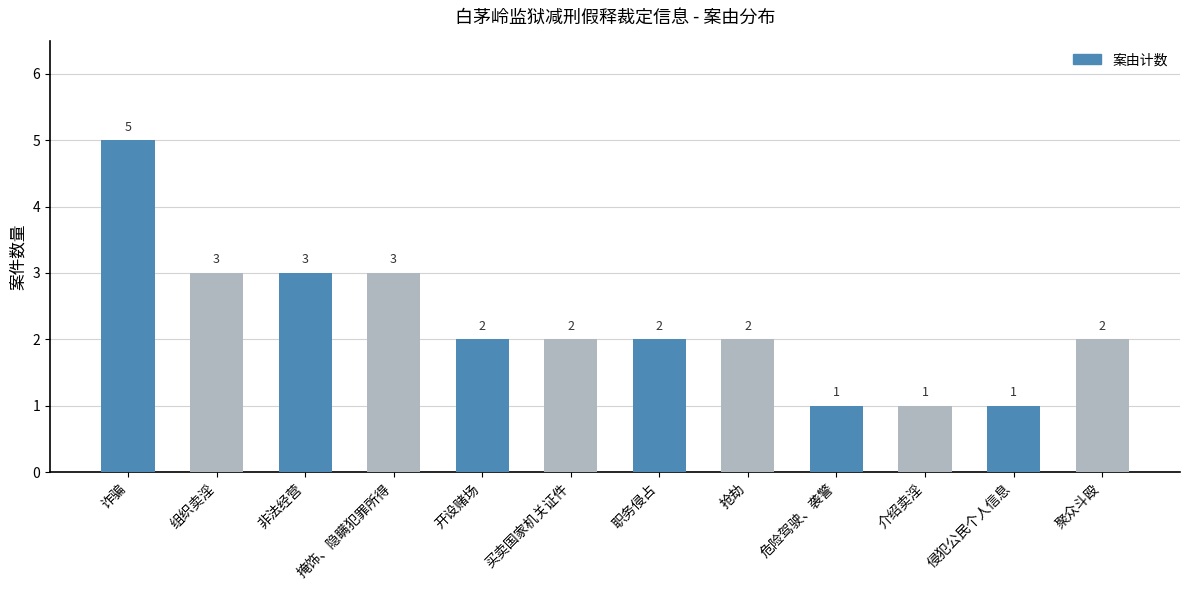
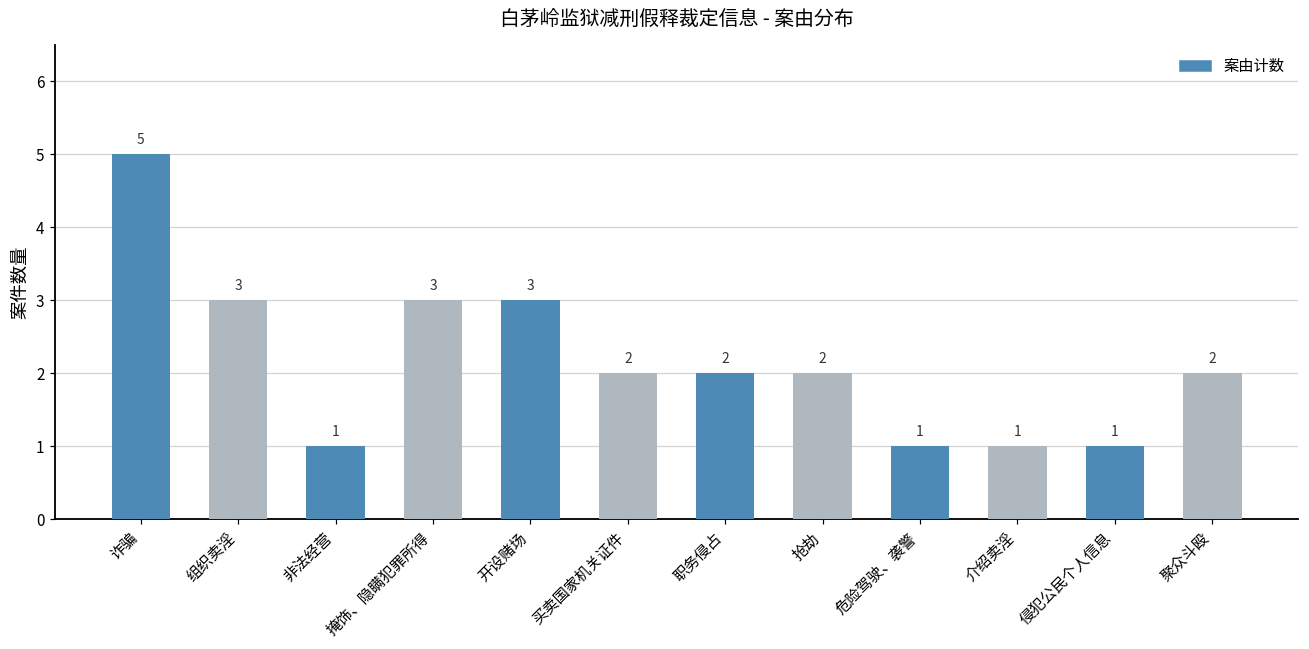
  {
    "诈骗": 5,
    "组织卖淫": 3,
-   "非法经营": 3,
+   "非法经营": 1,
    "掩饰、隐瞒犯罪所得": 3,
-   "开设赌场": 2,
+   "开设赌场": 3,
    "买卖国家机关证件": 2,
    "职务侵占": 2,
    "抢劫": 2,
    "危险驾驶、袭警": 1,
    "介绍卖淫": 1,
    "侵犯公民个人信息": 1,
    "聚众斗殴": 2
  }
